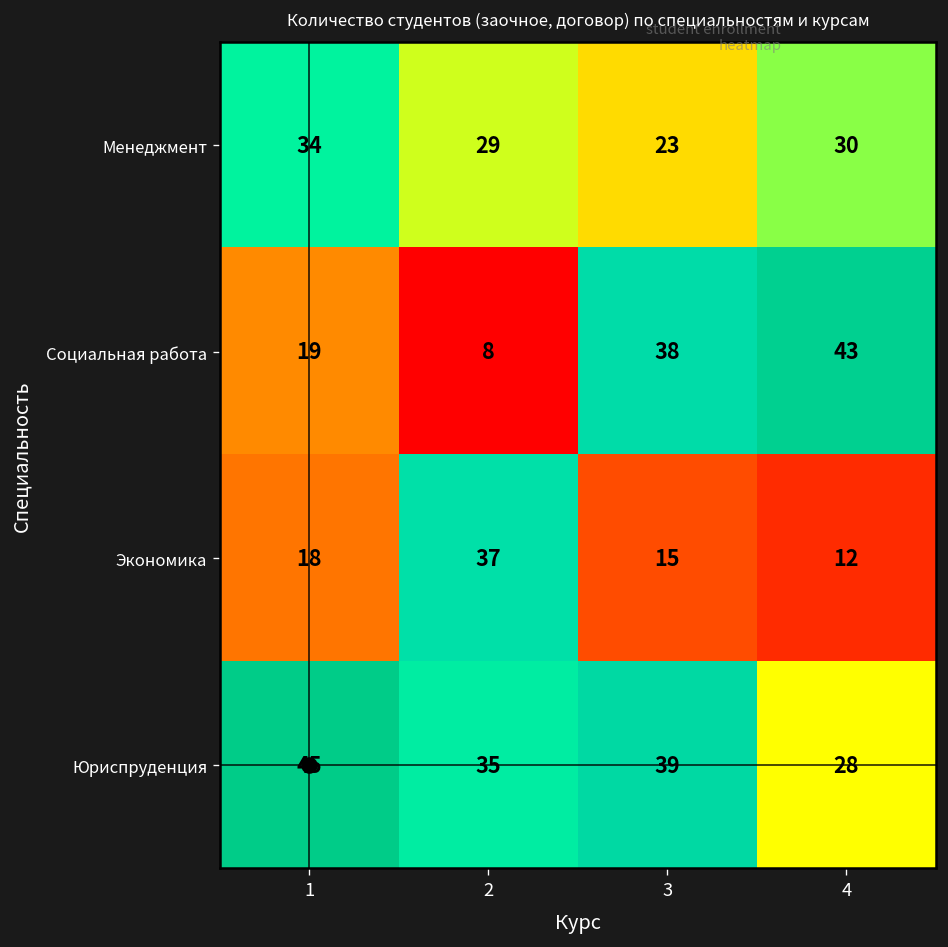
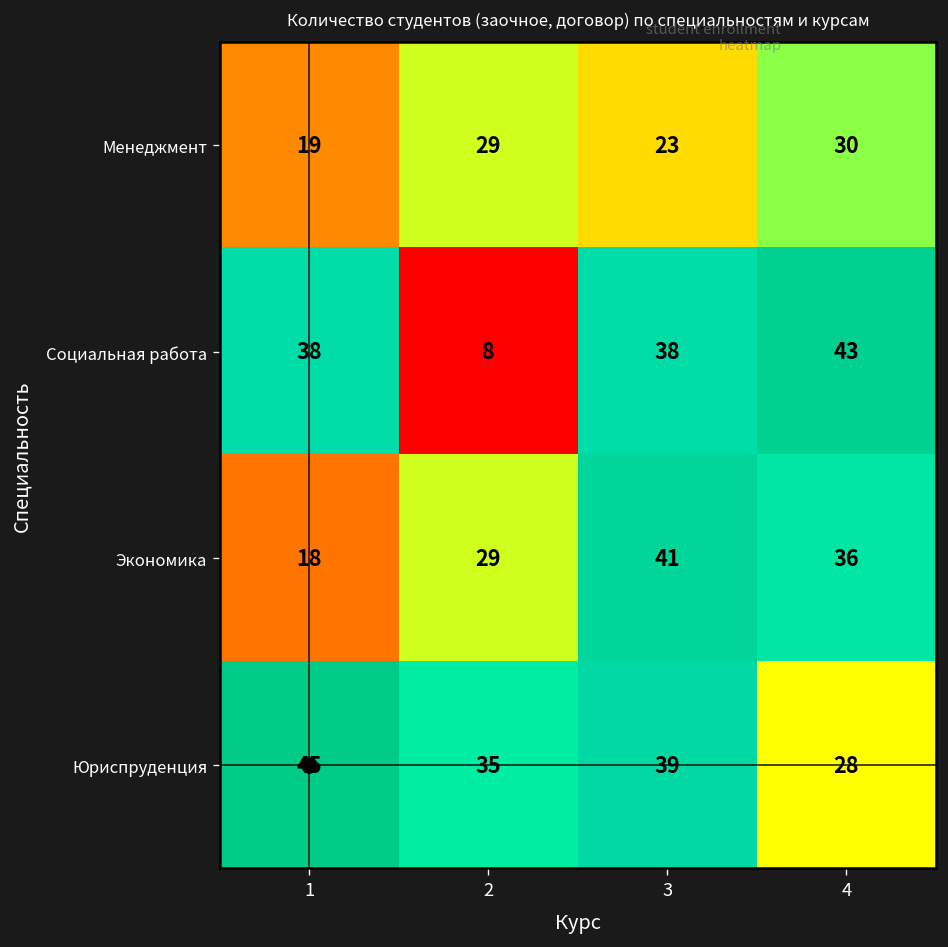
  {
    "Менеджмент": {
-     "1": 34,
+     "1": 19,
      "2": 29,
      "3": 23,
      "4": 30
    },
    "Социальная работа": {
-     "1": 19,
+     "1": 38,
      "2": 8,
      "3": 38,
      "4": 43
    },
    "Экономика": {
      "1": 18,
-     "2": 37,
-     "3": 15,
-     "4": 12
+     "2": 29,
+     "3": 41,
+     "4": 36
    },
    "Юриспруденция": {
      "2": 35,
      "3": 39,
      "4": 28
    }
  }
